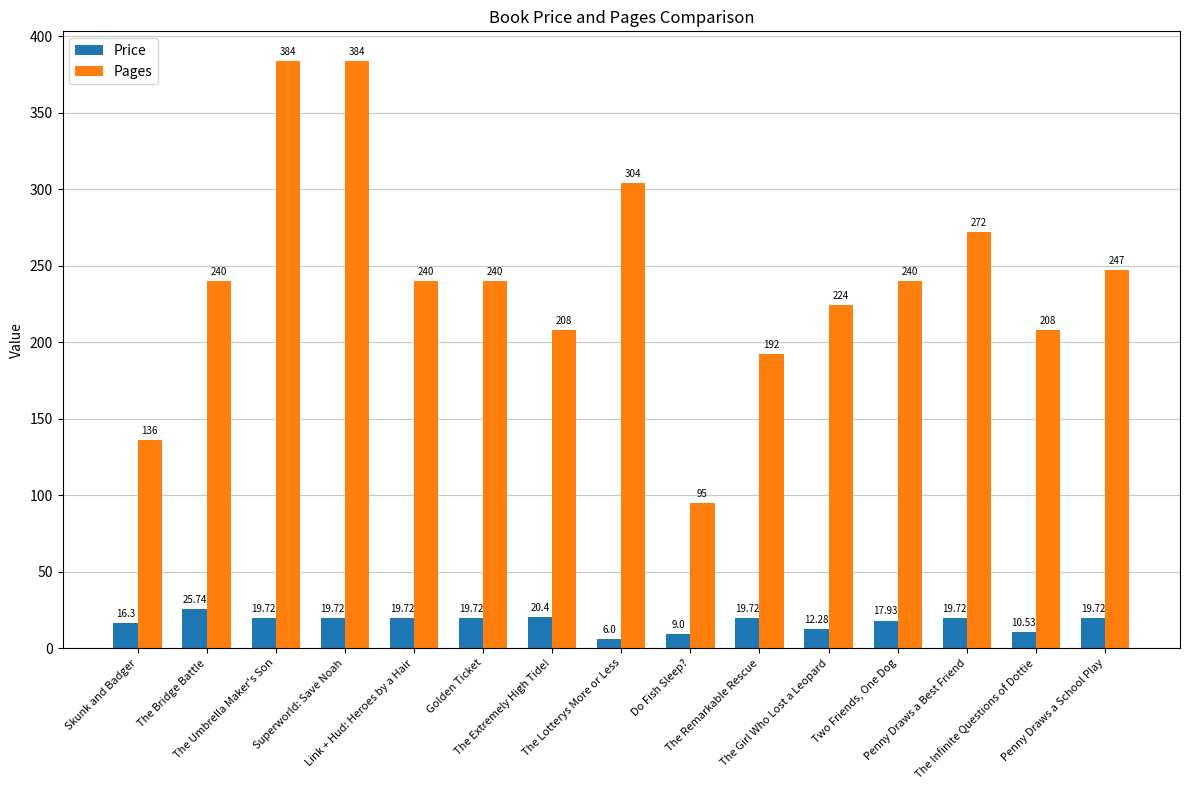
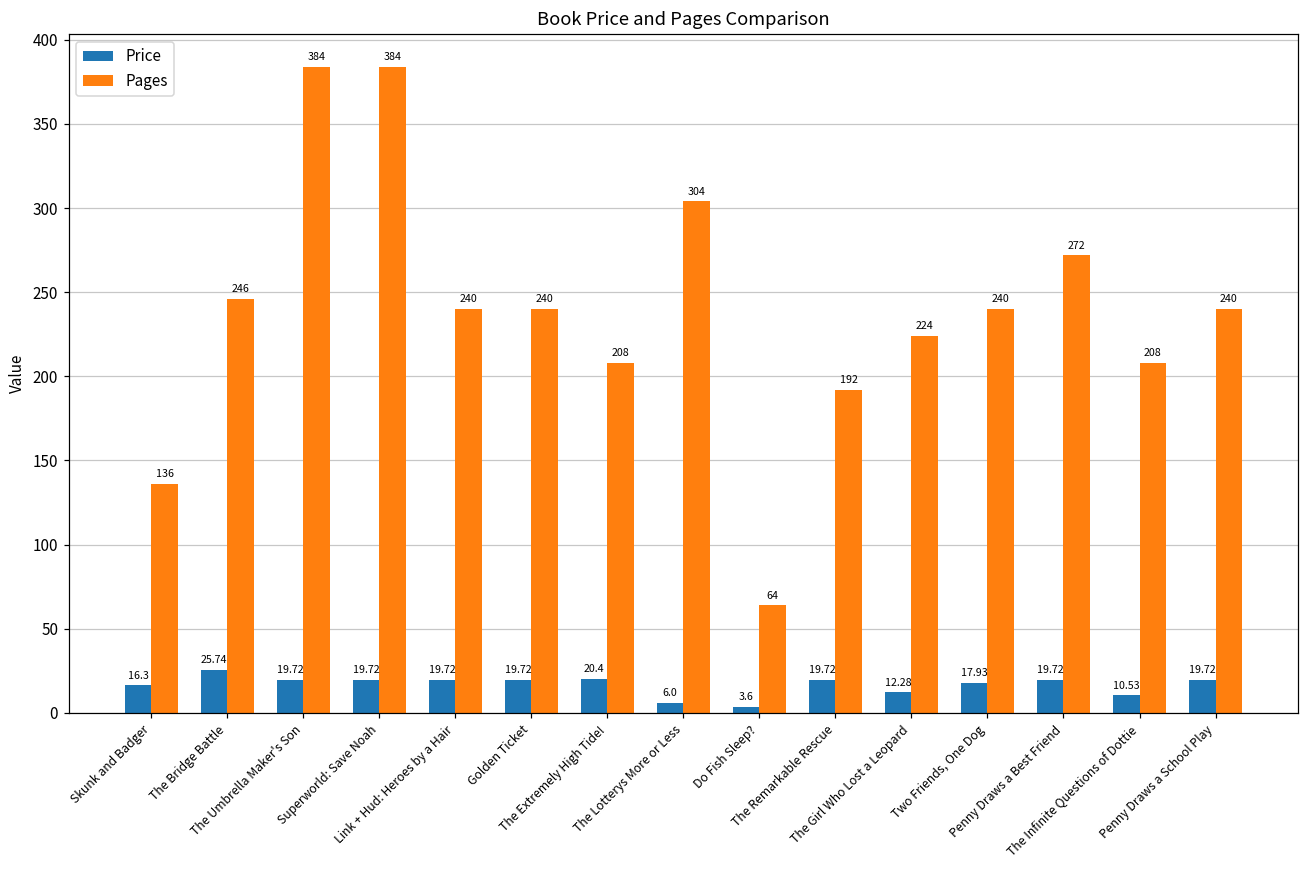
  {
    "Price": {
      "Skunk and Badger": 16.3,
      "The Bridge Battle": 25.74,
      "The Umbrella Maker's Son": 19.72,
      "Superworld: Save Noah": 19.72,
      "Link + Hud: Heroes by a Hair": 19.72,
      "Golden Ticket": 19.72,
      "The Extremely High Tide!": 20.4,
      "The Lotterys More or Less": 6.0,
-     "Do Fish Sleep?": 9.0,
+     "Do Fish Sleep?": 3.6,
      "The Remarkable Rescue": 19.72,
      "The Girl Who Lost a Leopard": 12.28,
      "Two Friends, One Dog": 17.93,
      "Penny Draws a Best Friend": 19.72,
      "The Infinite Questions of Dottie": 10.53,
      "Penny Draws a School Play": 19.72
    },
    "Pages": {
      "Skunk and Badger": 136,
-     "The Bridge Battle": 240,
+     "The Bridge Battle": 246,
      "The Umbrella Maker's Son": 384,
      "Superworld: Save Noah": 384,
      "Link + Hud: Heroes by a Hair": 240,
      "Golden Ticket": 240,
      "The Extremely High Tide!": 208,
      "The Lotterys More or Less": 304,
-     "Do Fish Sleep?": 95,
+     "Do Fish Sleep?": 64,
      "The Remarkable Rescue": 192,
      "The Girl Who Lost a Leopard": 224,
      "Two Friends, One Dog": 240,
      "Penny Draws a Best Friend": 272,
      "The Infinite Questions of Dottie": 208,
-     "Penny Draws a School Play": 247
+     "Penny Draws a School Play": 240
    }
  }
